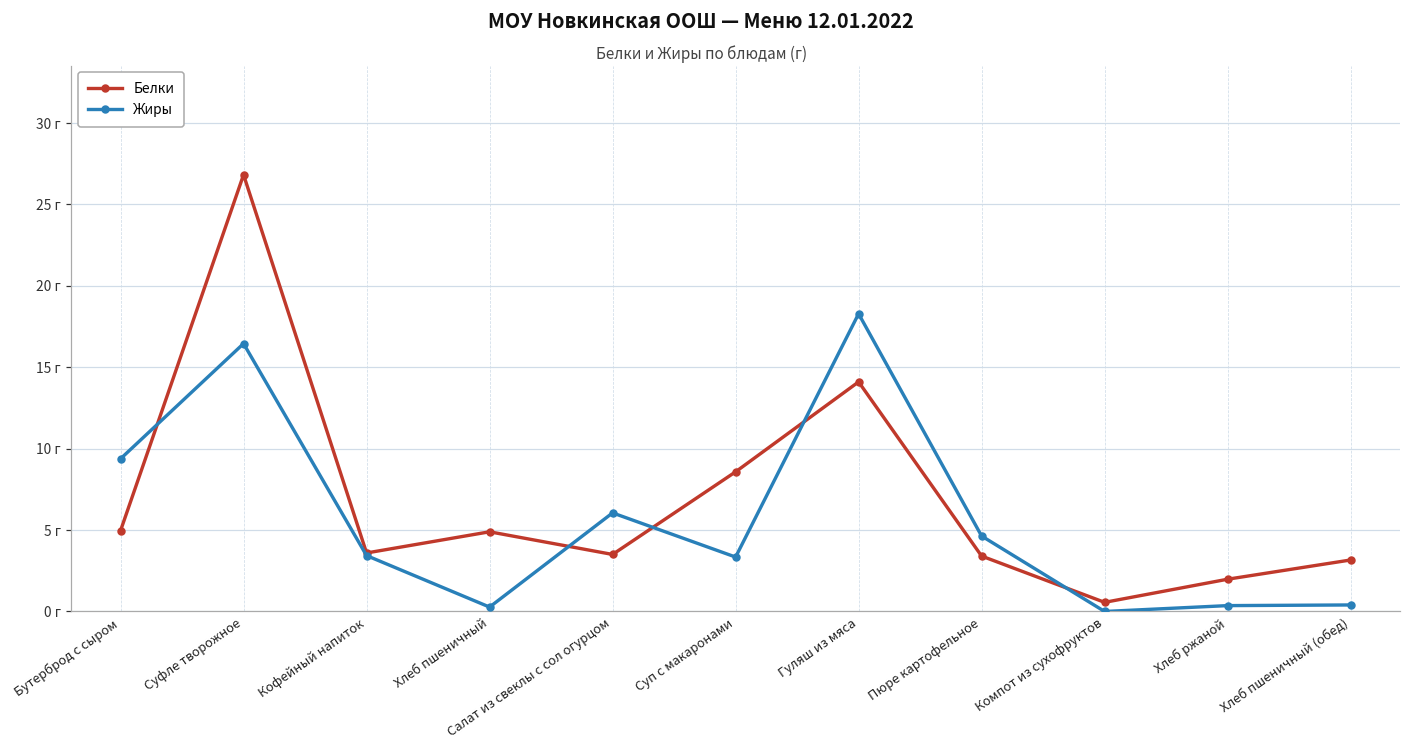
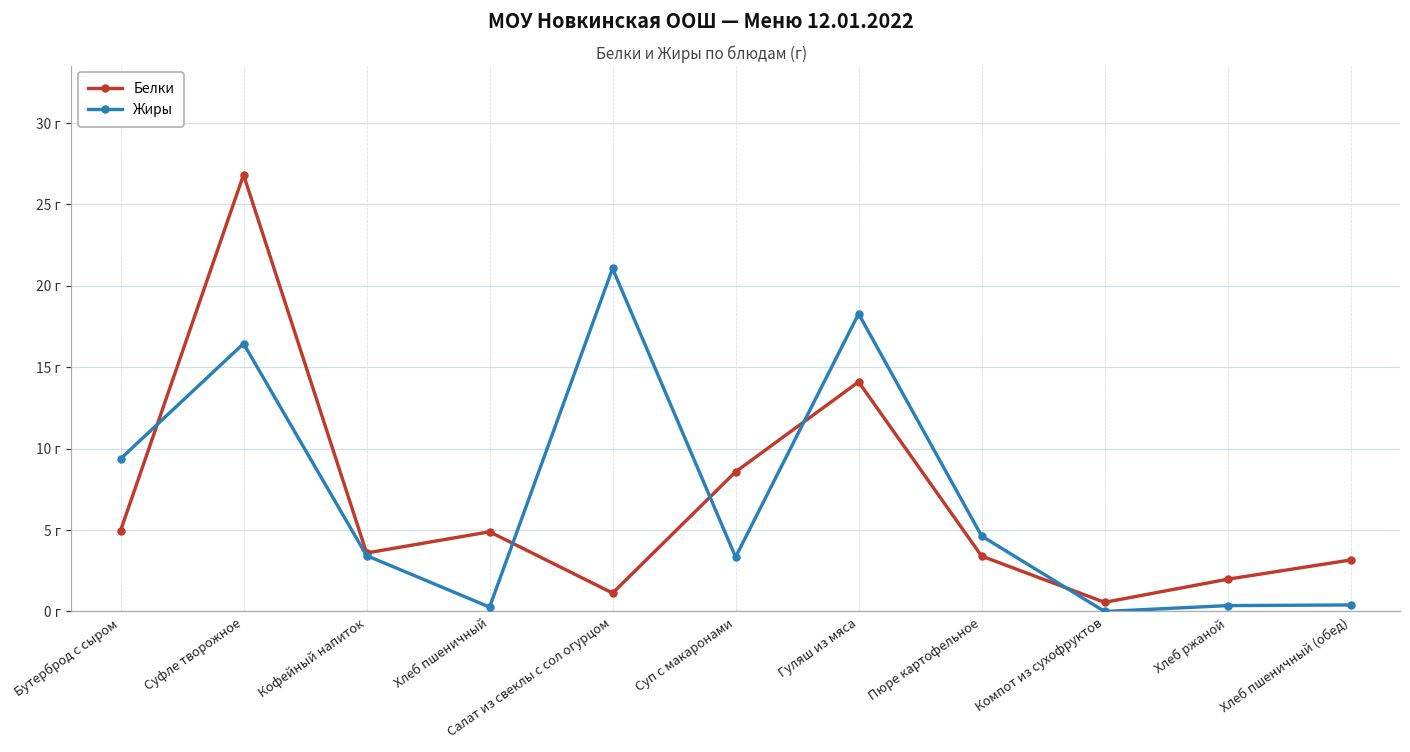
  {
    "Белки": {
      "Бутерброд с сыром": "5.0 г",
      "Суфле творожное": "26.8 г",
      "Хлеб пшеничный": "4.9 г",
-     "Салат из свеклы с сол огурцом": "3.5 г",
+     "Салат из свеклы с сол огурцом": "1.1 г",
      "Суп с макаронами": "8.6 г",
      "Гуляш из мяса": "14.1 г",
      "Пюре картофельное": "3.4 г",
      "Компот из сухофруктов": "0.6 г",
      "Хлеб ржаной": "2.0 г",
      "Хлеб пшеничный (обед)": "3.2 г"
    },
    "Жиры": {
      "Бутерброд с сыром": "9.4 г",
      "Суфле творожное": "16.4 г",
      "Хлеб пшеничный": "0.3 г",
-     "Салат из свеклы с сол огурцом": "6.1 г",
+     "Салат из свеклы с сол огурцом": "21.1 г",
      "Суп с макаронами": "3.3 г",
      "Гуляш из мяса": "18.3 г",
      "Пюре картофельное": "4.6 г",
      "Компот из сухофруктов": "0.0 г",
      "Хлеб ржаной": "0.4 г",
      "Хлеб пшеничный (обед)": "0.4 г"
    }
  }
